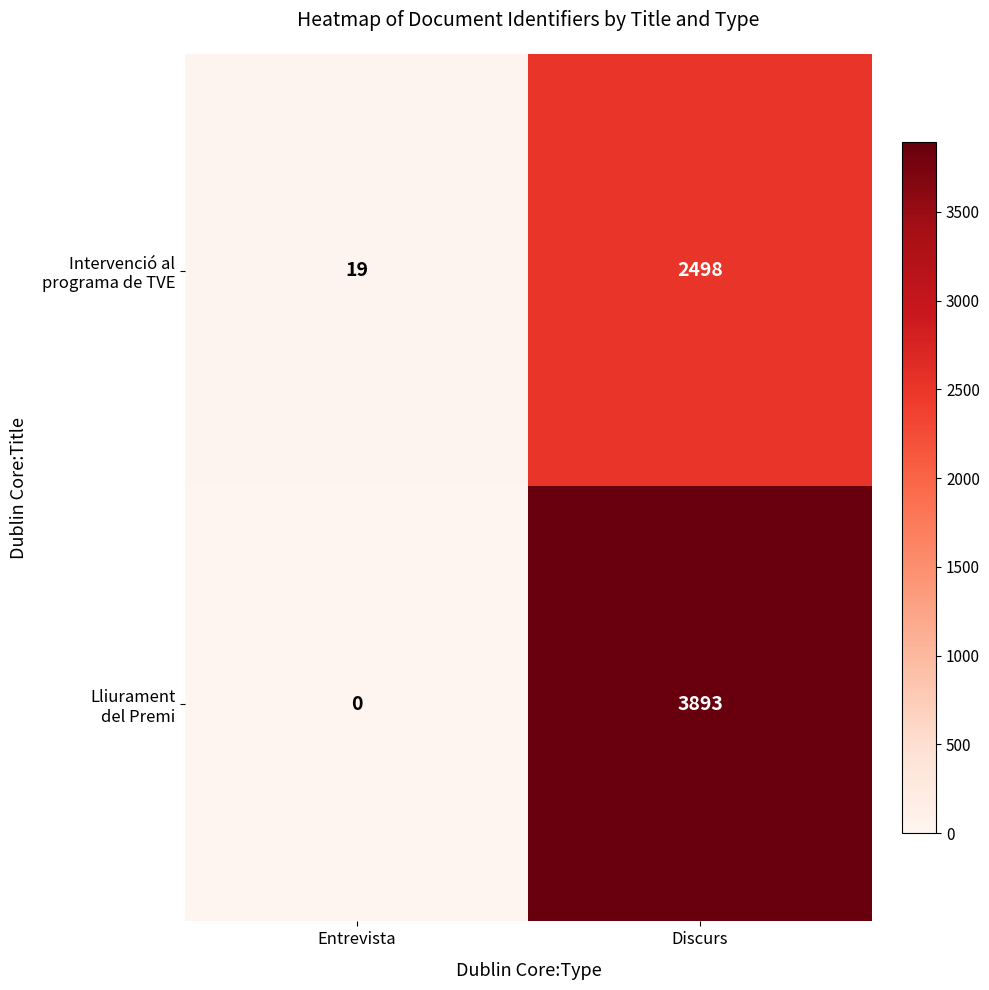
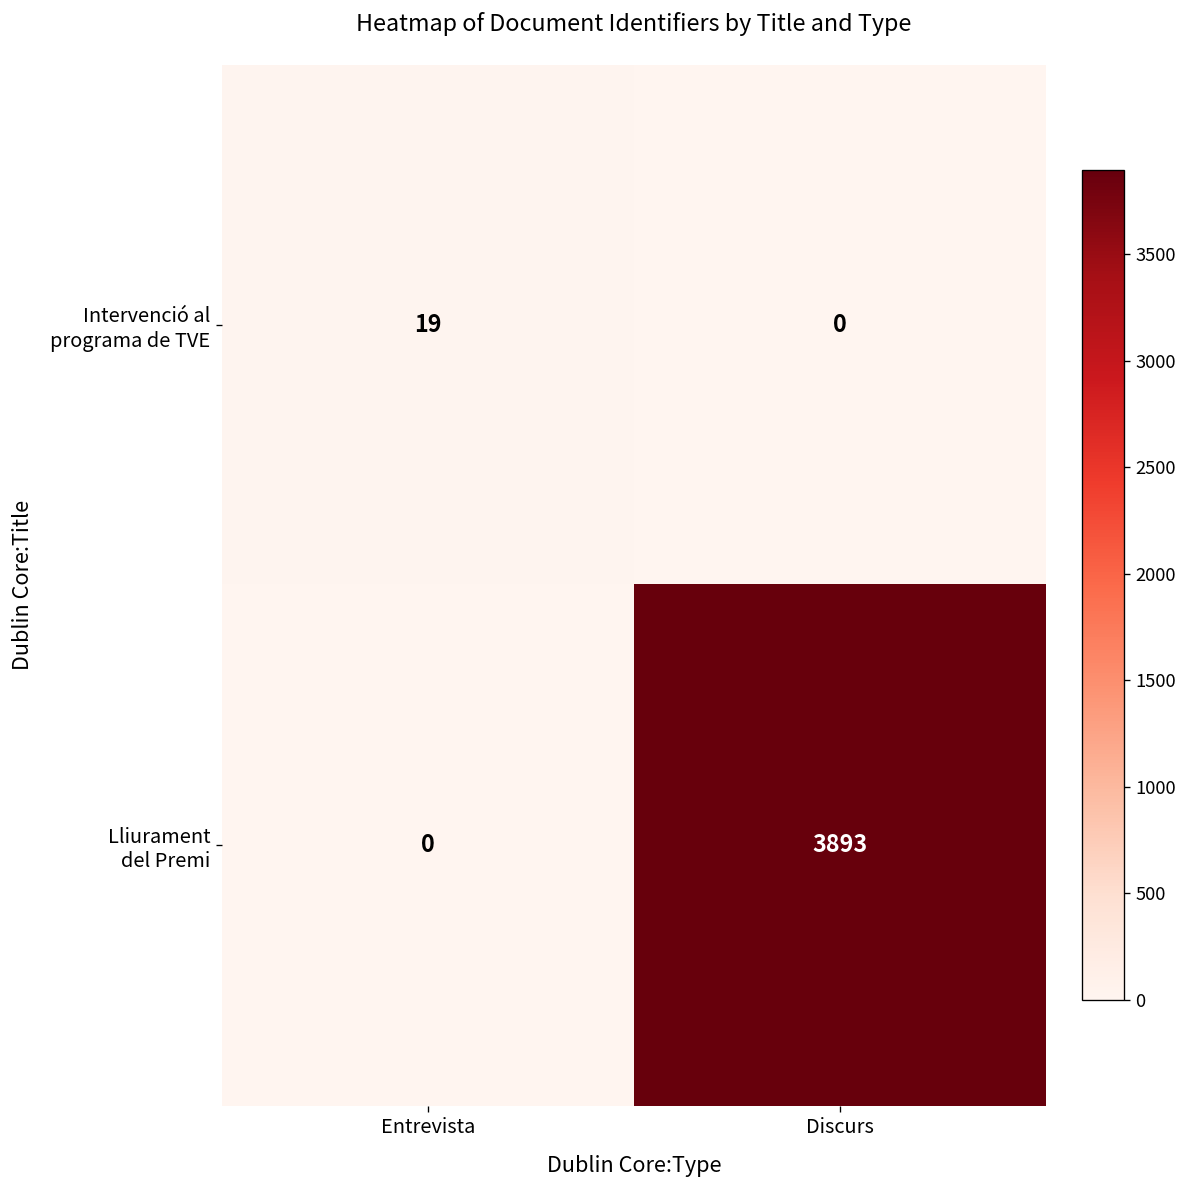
  {
    "Intervenció al programa de TVE": {
      "Entrevista": 19,
-     "Discurs": 2498
+     "Discurs": 0
    },
    "Lliurament del Premi": {
      "Entrevista": 0,
      "Discurs": 3893
    }
  }
